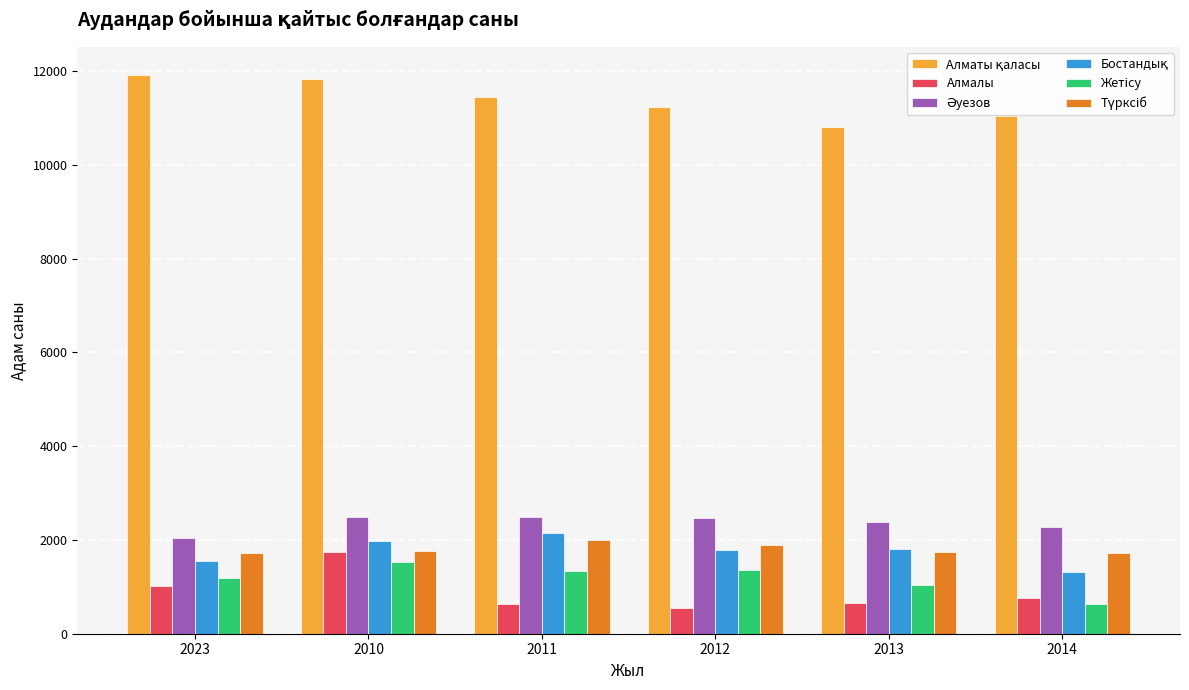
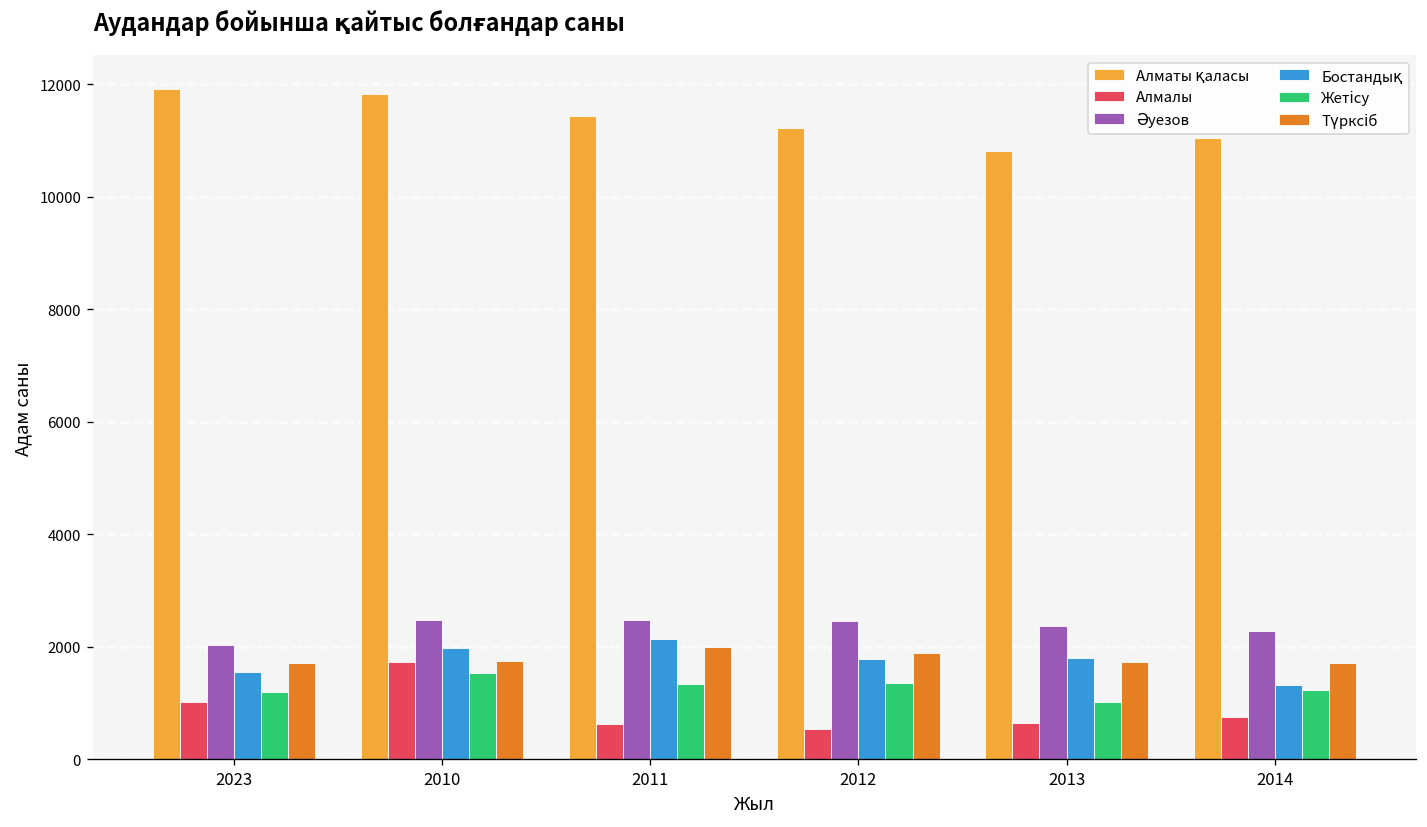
  {
    "Алмалы": {
      "2023": 1000,
      "2010": 1700,
      "2011": 600,
      "2012": 500,
      "2013": 700,
      "2014": 800
    },
    "Әуезов": {
      "2023": 2000,
      "2010": 2500,
      "2011": 2500,
      "2012": 2500,
      "2013": 2400,
      "2014": 2300
    },
    "Бостандық": {
      "2023": 1600,
      "2010": 2000,
      "2011": 2100,
      "2012": 1800,
      "2013": 1800,
      "2014": 1300
    },
    "Жетісу": {
      "2023": 1200,
      "2010": 1500,
      "2011": 1300,
      "2012": 1400,
      "2013": 1000,
-     "2014": 600
+     "2014": 1200
    }
  }
